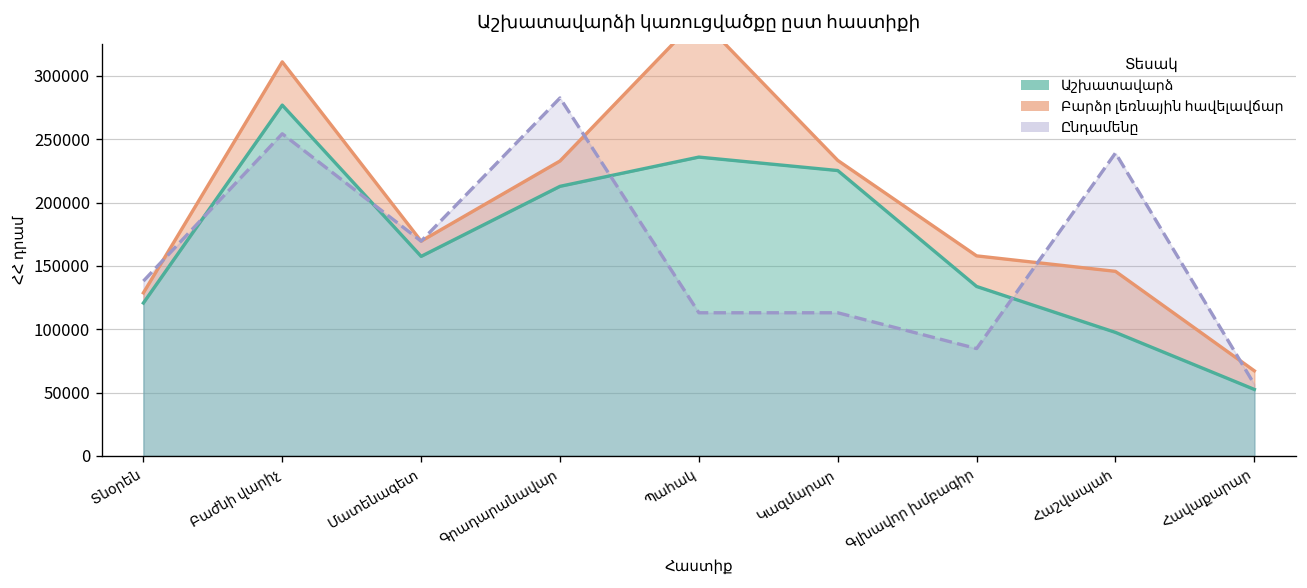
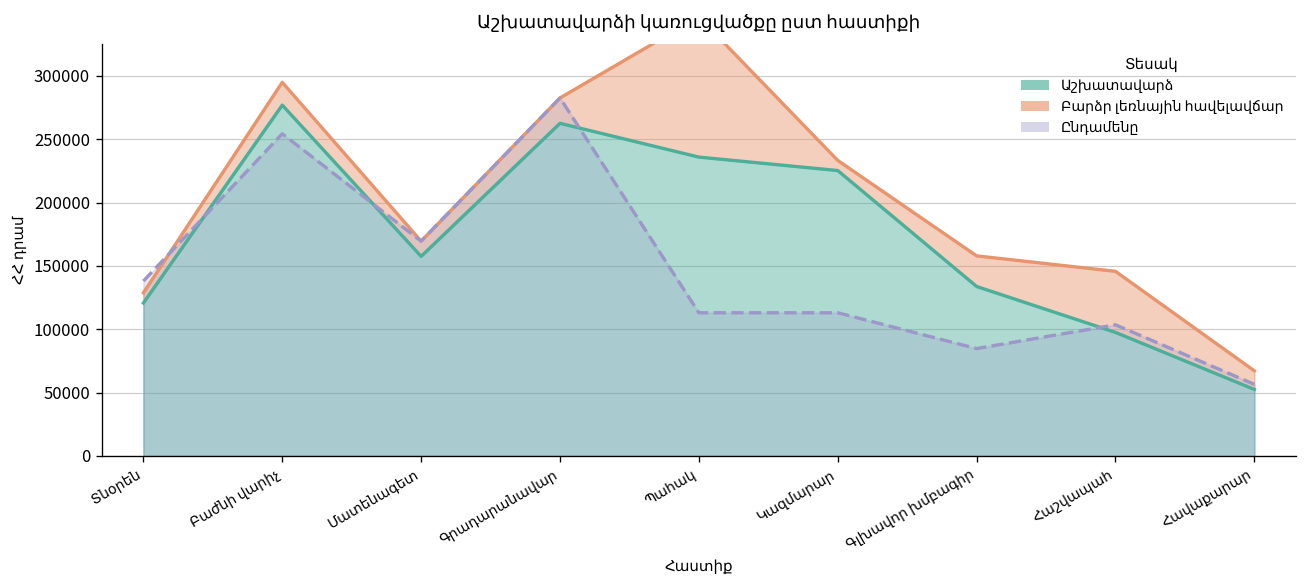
  {
    "Աշխատավարձ": {
      "Տնօրեն": 121000,
      "Բաժնի վարիչ": 277000,
      "Մատենագետ": 158000,
-     "Գրադարանավար": 213000,
+     "Գրադարանավար": 263000,
      "Պահակ": 236000,
      "Կազմարար": 225000,
      "Գլխավոր խմբագիր": 134000,
      "Հաշվապահ": 98000,
      "Հավաքարար": 53000
    },
    "Բարձր լեռնային հավելավճար": {
      "Տնօրեն": 8000,
-     "Բաժնի վարիչ": 34000,
+     "Բաժնի վարիչ": 18000,
      "Կազմարար": 8000,
      "Գլխավոր խմբագիր": 24000,
      "Հաշվապահ": 48000,
      "Հավաքարար": 15000
    },
    "Ընդամենը": {
      "Տնօրեն": 138000,
      "Բաժնի վարիչ": 254000,
      "Պահակ": 113000,
      "Կազմարար": 113000,
      "Գլխավոր խմբագիր": 85000,
-     "Հաշվապահ": 239000,
+     "Հաշվապահ": 104000,
      "Հավաքարար": 57000
    }
  }
